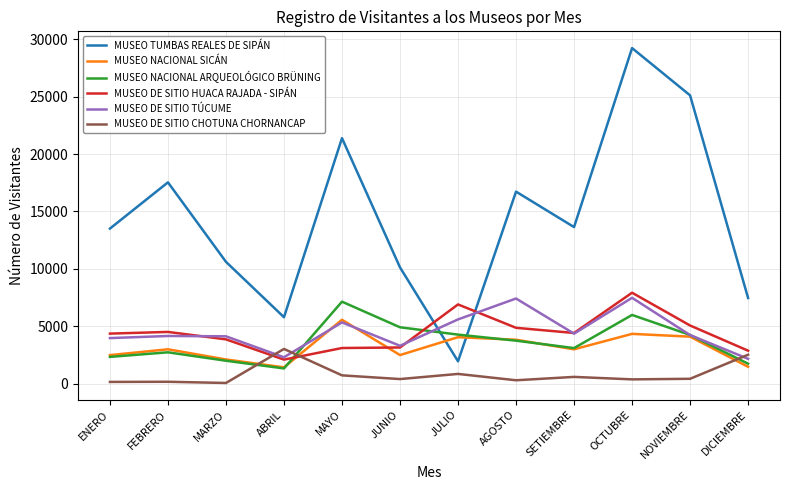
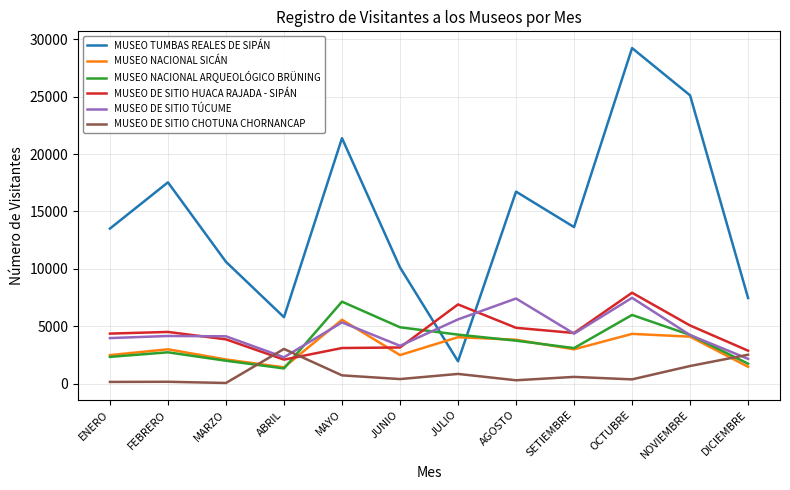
  {
    "MUSEO TUMBAS REALES DE SIPÁN": {
      "ENERO": 13500,
      "FEBRERO": 17500,
      "MARZO": 10600,
      "ABRIL": 5800,
      "MAYO": 21400,
      "JUNIO": 10100,
      "JULIO": 1900,
      "AGOSTO": 16700,
      "SETIEMBRE": 13600,
      "OCTUBRE": 29200,
      "NOVIEMBRE": 25100,
      "DICIEMBRE": 7500
    },
    "MUSEO NACIONAL SICÁN": {
      "FEBRERO": 3000,
      "MAYO": 5600,
      "JUNIO": 2500,
      "JULIO": 4000,
      "OCTUBRE": 4300,
      "DICIEMBRE": 1500
    },
    "MUSEO NACIONAL ARQUEOLÓGICO BRÜNING": {
      "FEBRERO": 2700,
      "MAYO": 7100,
      "JUNIO": 4900,
      "JULIO": 4300,
      "OCTUBRE": 6000,
      "DICIEMBRE": 1700
    },
    "MUSEO DE SITIO HUACA RAJADA - SIPÁN": {
      "ENERO": 4400,
      "FEBRERO": 4500,
      "MARZO": 3900,
      "MAYO": 3100,
      "JULIO": 6900,
      "AGOSTO": 4900,
      "OCTUBRE": 7900,
      "NOVIEMBRE": 5100,
      "DICIEMBRE": 2900
    },
    "MUSEO DE SITIO TÚCUME": {
      "ENERO": 4000,
      "FEBRERO": 4100,
      "MARZO": 4100,
      "MAYO": 5300,
      "JULIO": 5600,
      "AGOSTO": 7400,
      "OCTUBRE": 7500,
      "DICIEMBRE": 2200
    },
    "MUSEO DE SITIO CHOTUNA CHORNANCAP": {
      "ENERO": 100,
      "FEBRERO": 200,
      "MARZO": 0,
      "ABRIL": 3000,
      "MAYO": 700,
      "JUNIO": 400,
      "JULIO": 800,
      "AGOSTO": 300,
      "SETIEMBRE": 600,
      "OCTUBRE": 400,
-     "NOVIEMBRE": 400,
+     "NOVIEMBRE": 1500,
      "DICIEMBRE": 2500
    }
  }
